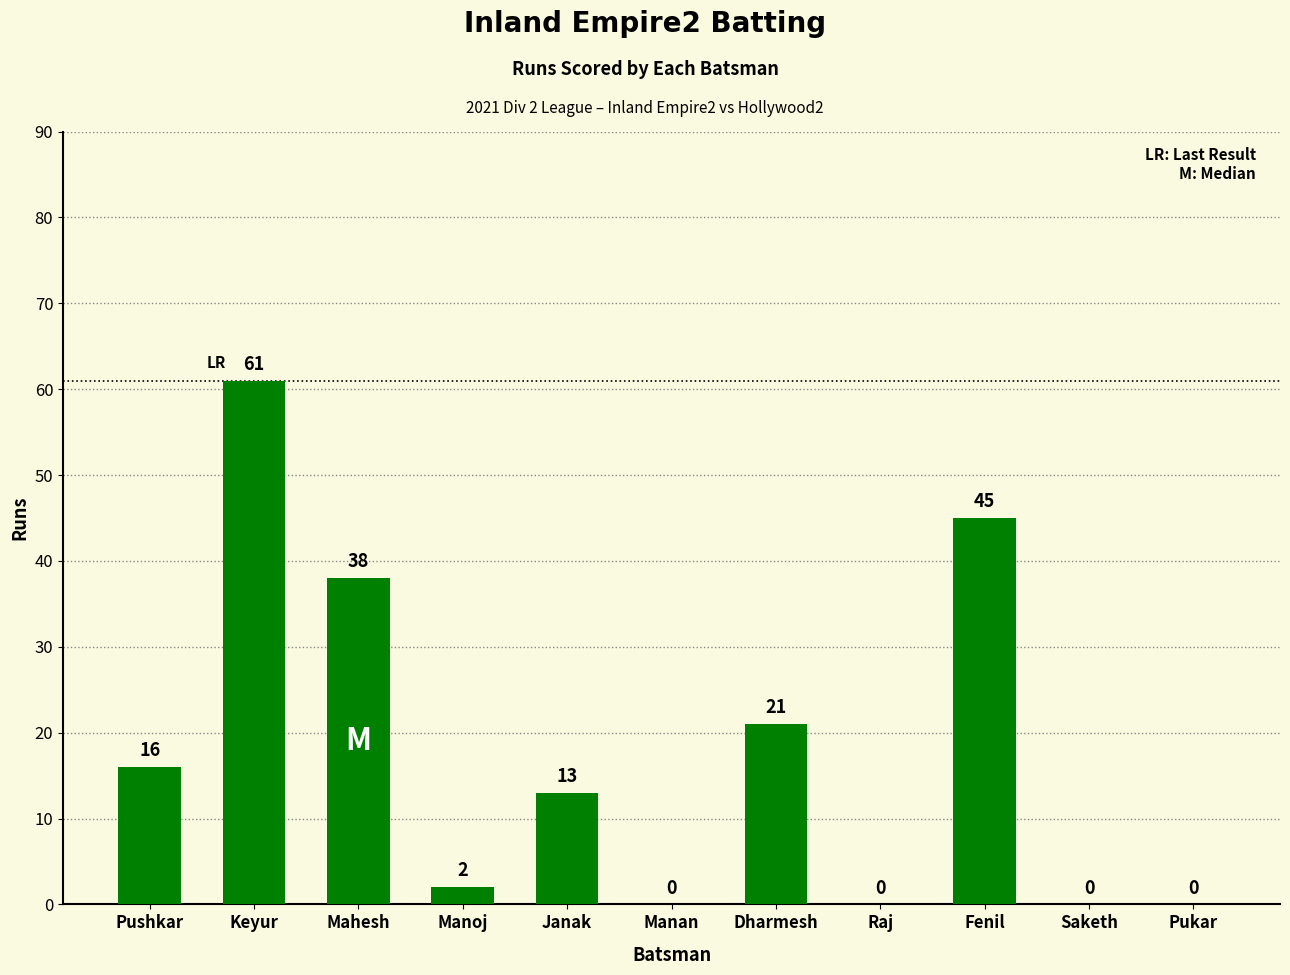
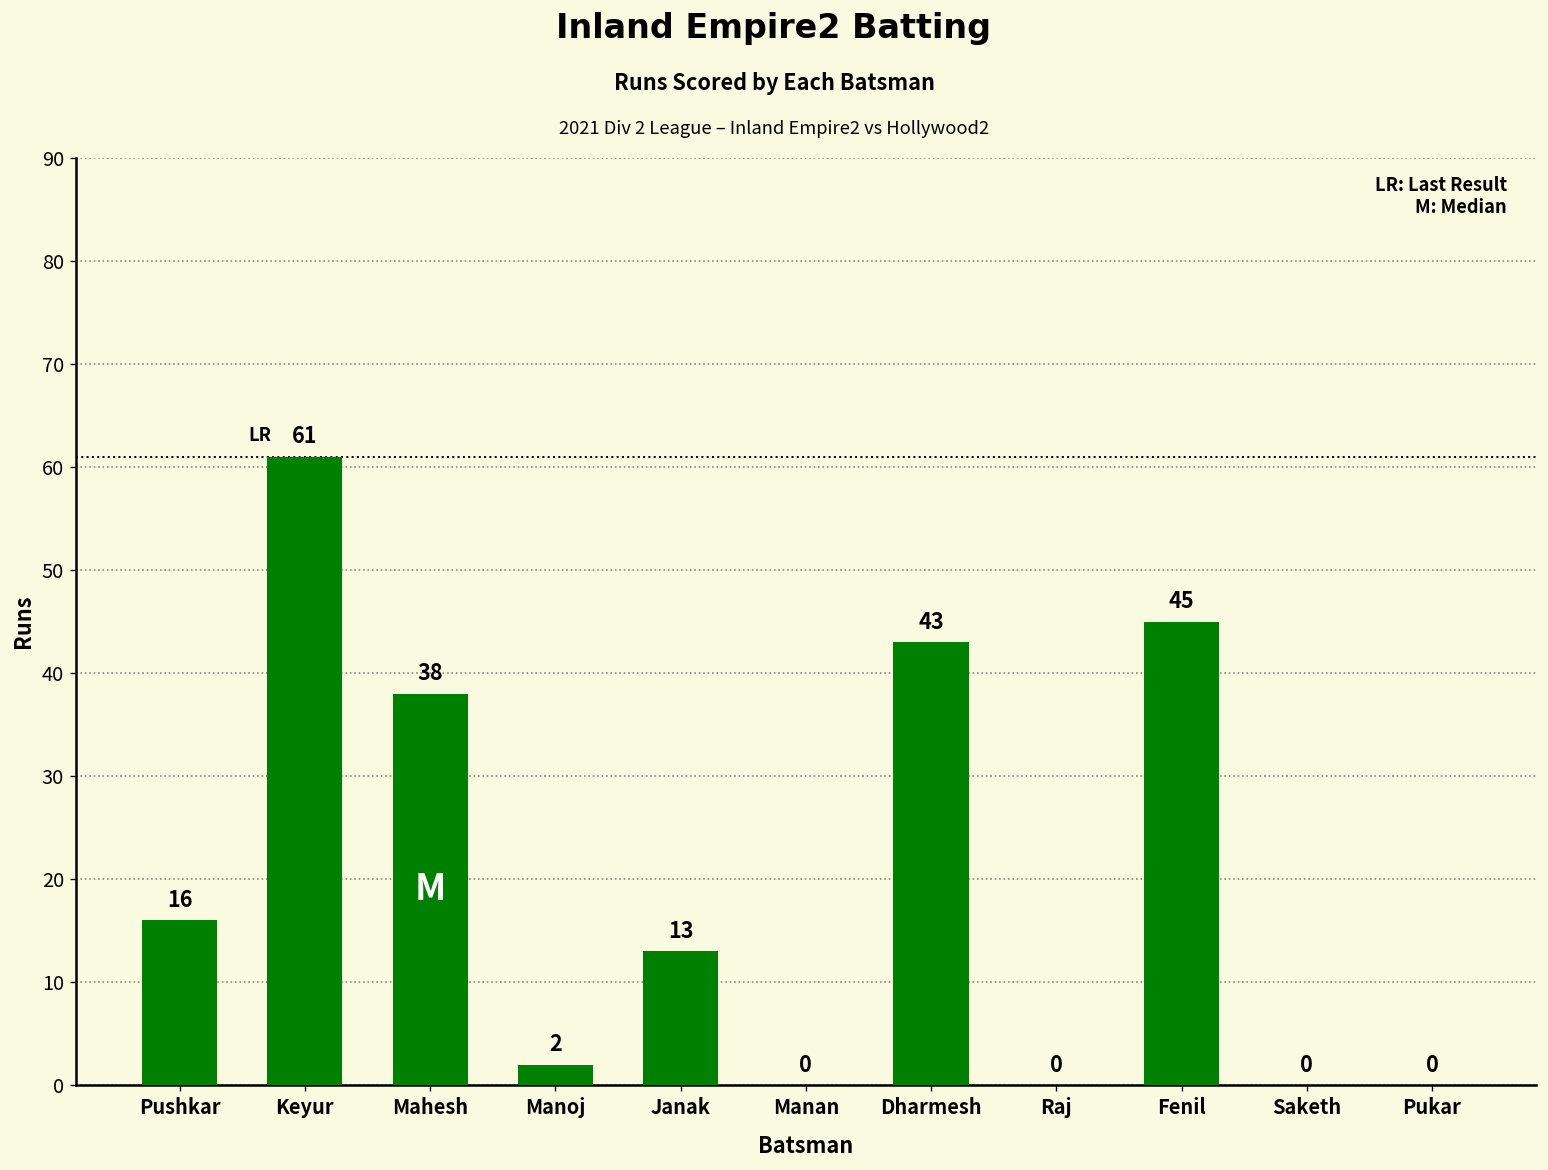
  {
    "Pushkar": 16,
    "Keyur": 61,
    "Mahesh": 38,
    "Manoj": 2,
    "Janak": 13,
    "Manan": 0,
-   "Dharmesh": 21,
+   "Dharmesh": 43,
    "Raj": 0,
    "Fenil": 45,
    "Saketh": 0,
    "Pukar": 0
  }
